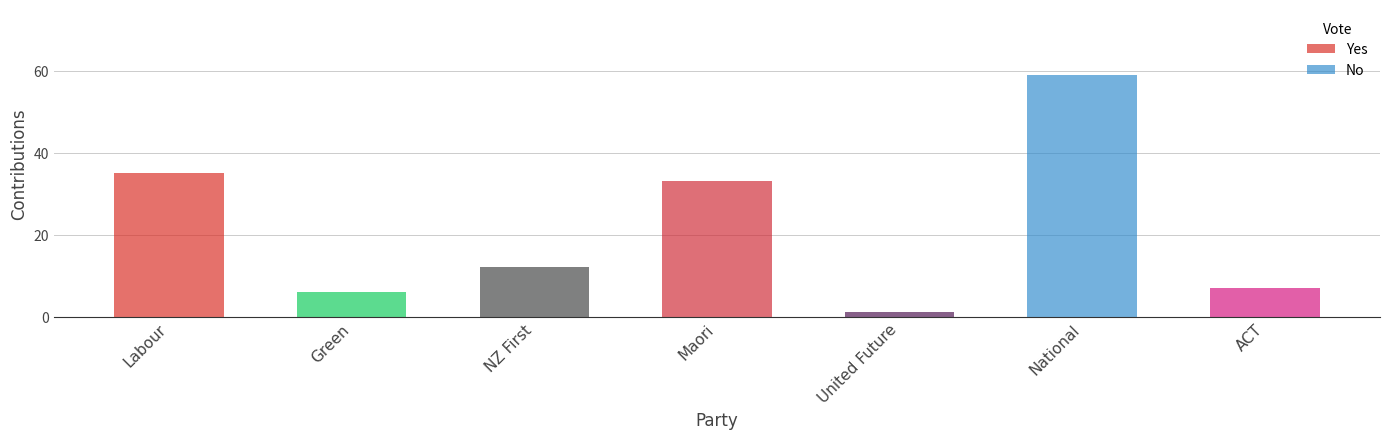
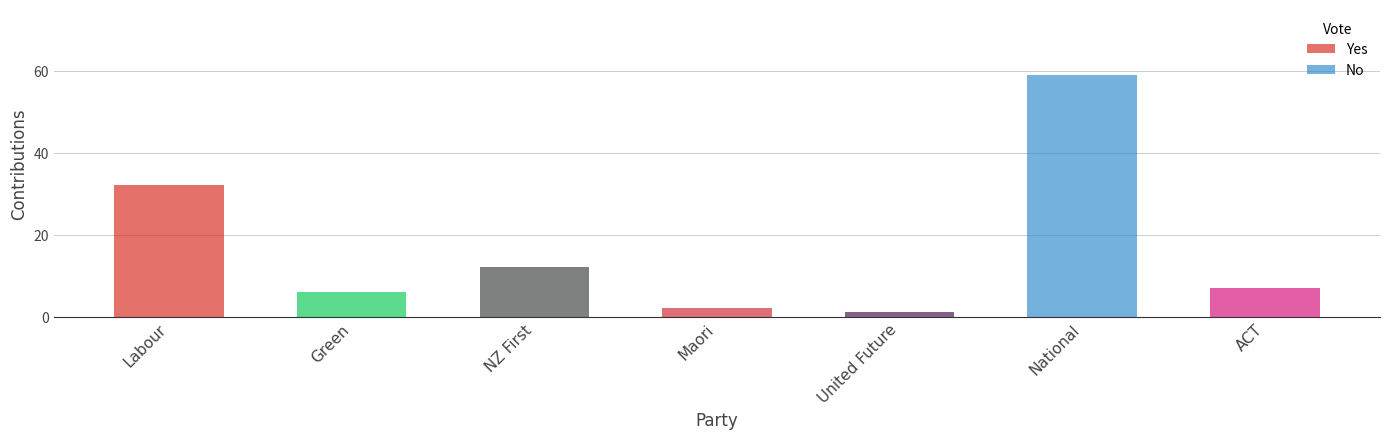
  {
    "Yes": {
-     "Labour": 35,
+     "Labour": 32,
      "Green": 6,
      "NZ First": 12,
-     "Maori": 33,
+     "Maori": 2,
      "United Future": 1
    },
    "No": {
      "National": 59,
      "ACT": 7
    }
  }
